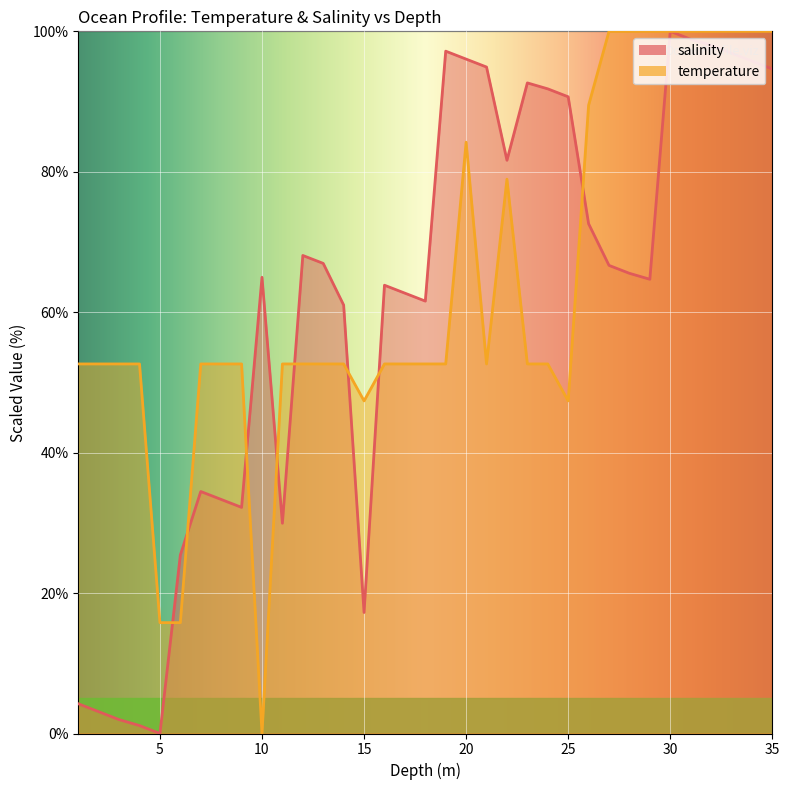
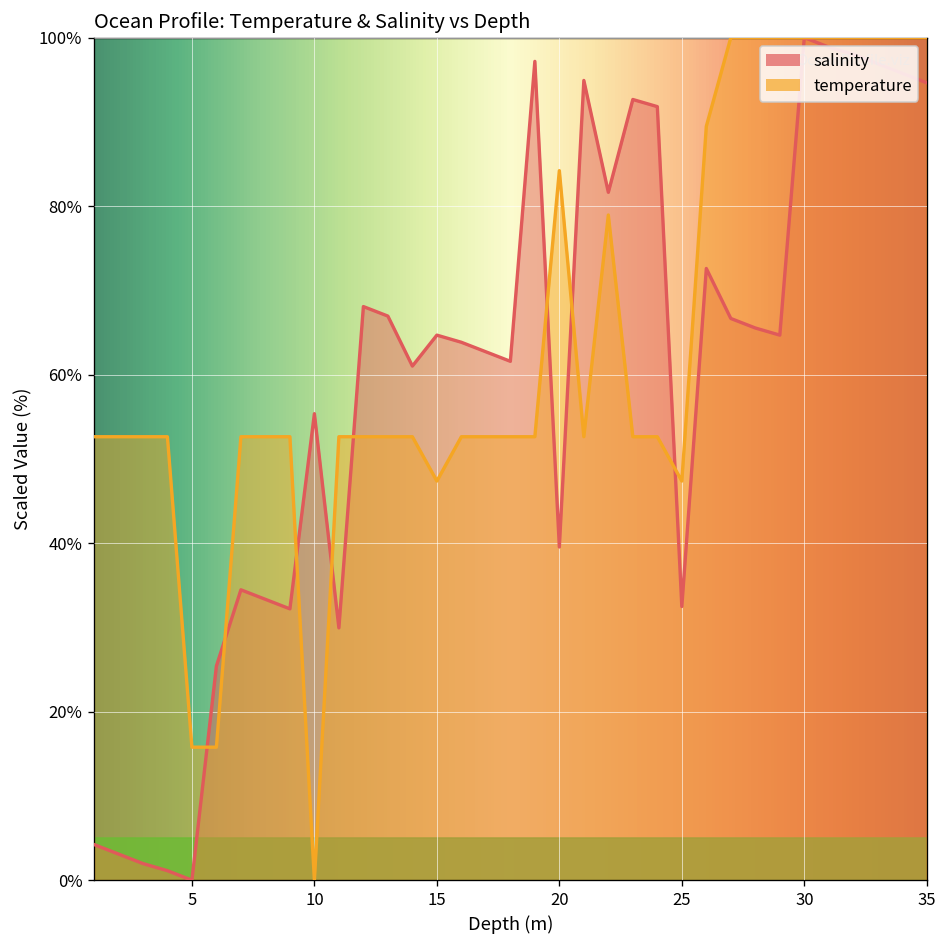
  {
    "salinity": {
-     "10": "65%",
-     "15": "17%",
-     "20": "96%",
-     "25": "91%",
+     "10": "55%",
+     "15": "65%",
+     "20": "40%",
+     "25": "32%",
      "35": "95%"
    },
    "temperature": {
      "5": "16%",
      "15": "47%",
      "20": "84%",
      "25": "47%",
      "35": "100%"
    }
  }
